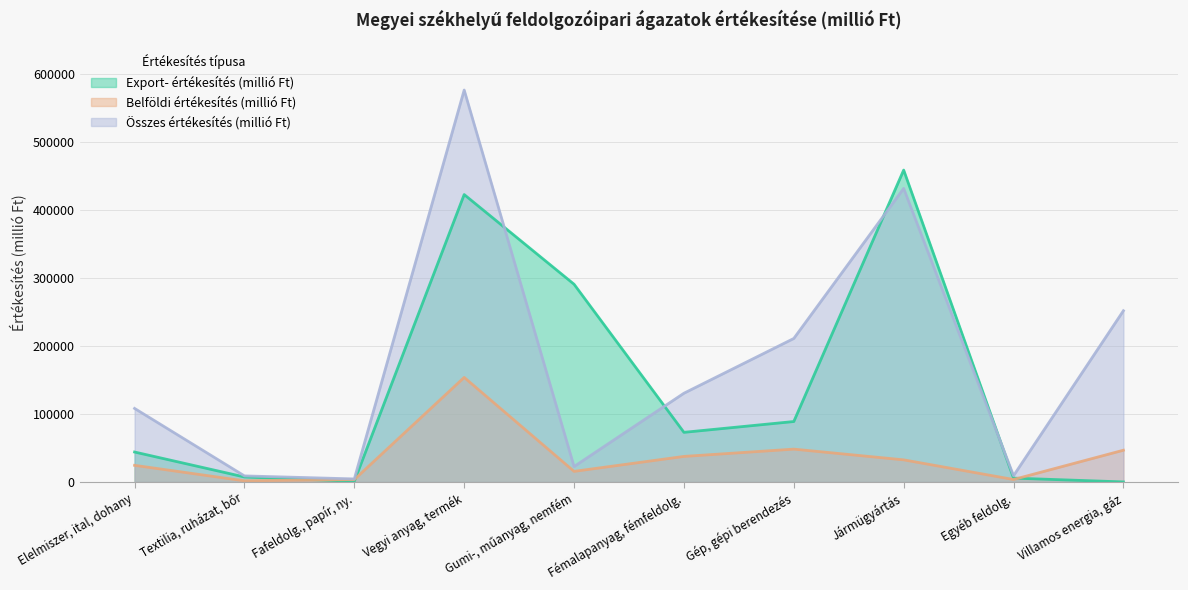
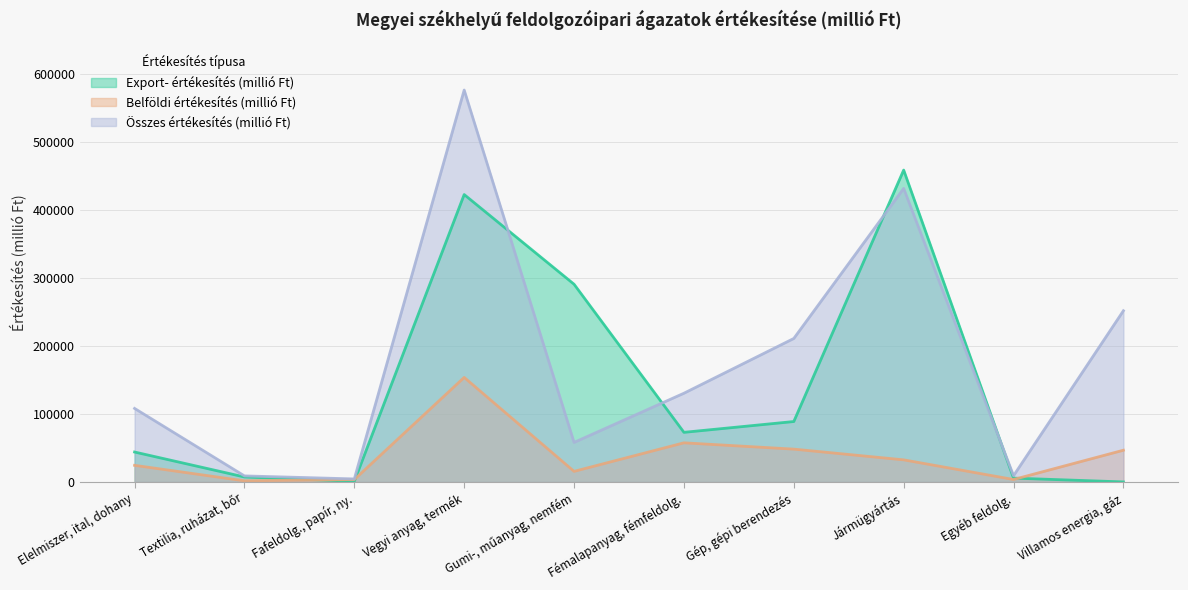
  {
    "Export- értékesítés (millió Ft)": {
      "Elelmiszer, ital, dohany": 40000,
      "Vegyi anyag, termék": 420000,
      "Gumi-, műanyag, nemfém": 290000,
      "Fémalapanyag, fémfeldolg.": 70000,
      "Gép, gépi berendezés": 90000,
      "Jármügyártás": 460000,
      "Villamos energia, gáz": 0
    },
    "Belföldi értékesítés (millió Ft)": {
      "Elelmiszer, ital, dohany": 20000,
      "Textilia, ruházat, bőr": 0,
      "Vegyi anyag, termék": 150000,
      "Gumi-, műanyag, nemfém": 20000,
-     "Fémalapanyag, fémfeldolg.": 40000,
+     "Fémalapanyag, fémfeldolg.": 60000,
      "Gép, gépi berendezés": 50000,
      "Jármügyártás": 30000,
      "Villamos energia, gáz": 50000
    },
    "Összes értékesítés (millió Ft)": {
      "Elelmiszer, ital, dohany": 110000,
      "Vegyi anyag, termék": 580000,
-     "Gumi-, műanyag, nemfém": 20000,
+     "Gumi-, műanyag, nemfém": 60000,
      "Fémalapanyag, fémfeldolg.": 130000,
      "Gép, gépi berendezés": 210000,
      "Jármügyártás": 430000,
      "Villamos energia, gáz": 250000
    }
  }
